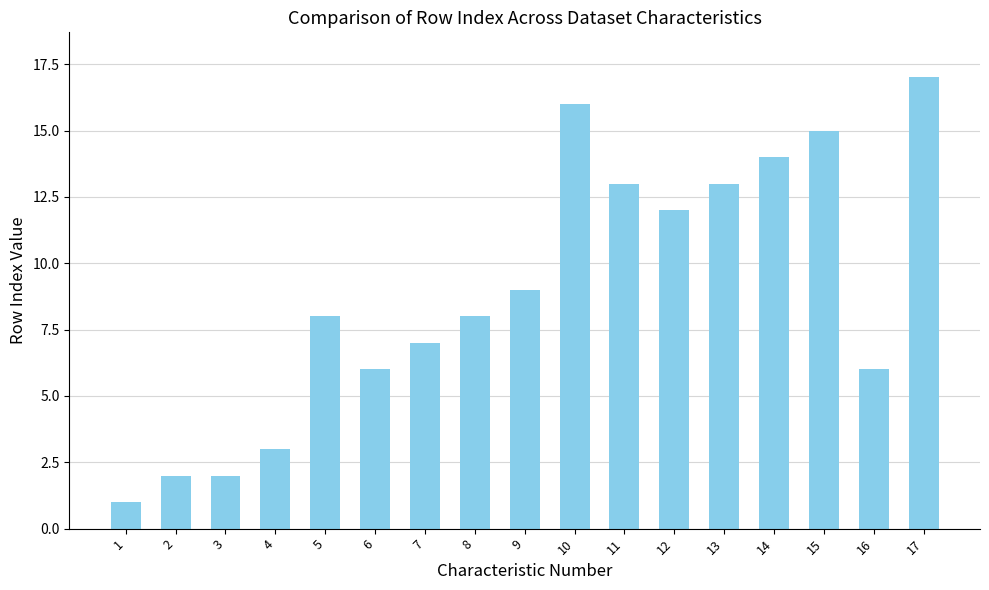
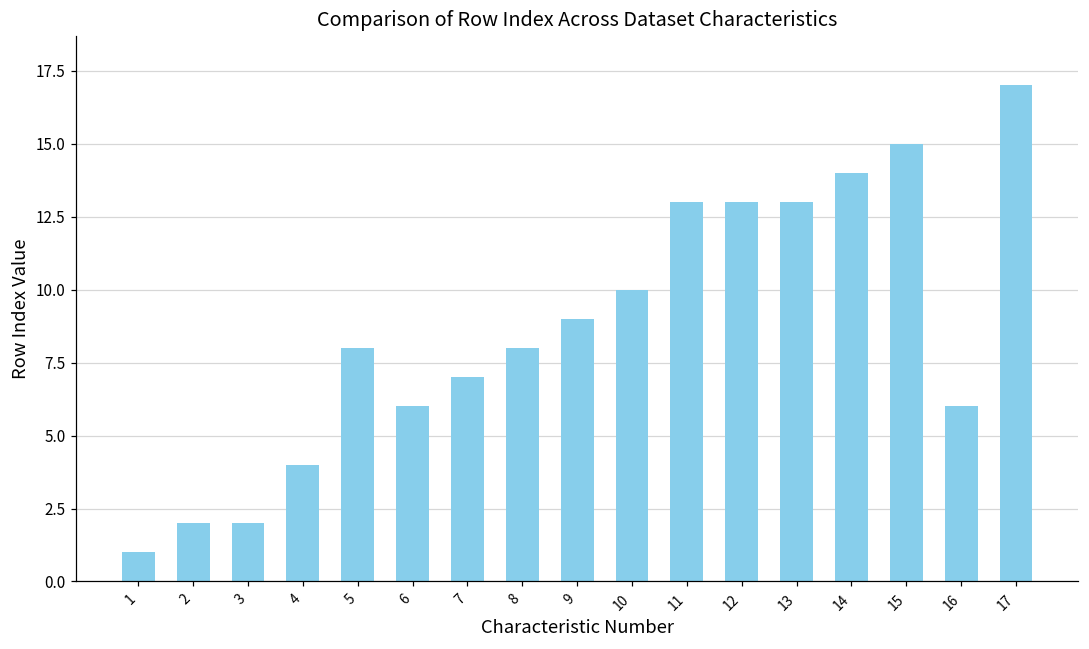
  {
    "1": 1,
    "2": 2,
    "3": 2,
-   "4": 3,
+   "4": 4,
    "5": 8,
    "6": 6,
    "7": 7,
    "8": 8,
    "9": 9,
-   "10": 16,
+   "10": 10,
    "11": 13,
-   "12": 12,
+   "12": 13,
    "13": 13,
    "14": 14,
    "15": 15,
    "16": 6,
    "17": 17
  }
